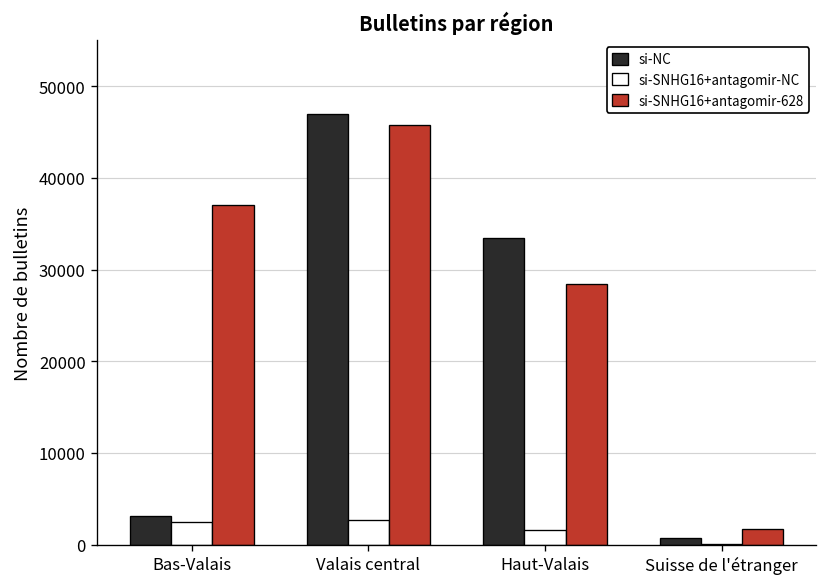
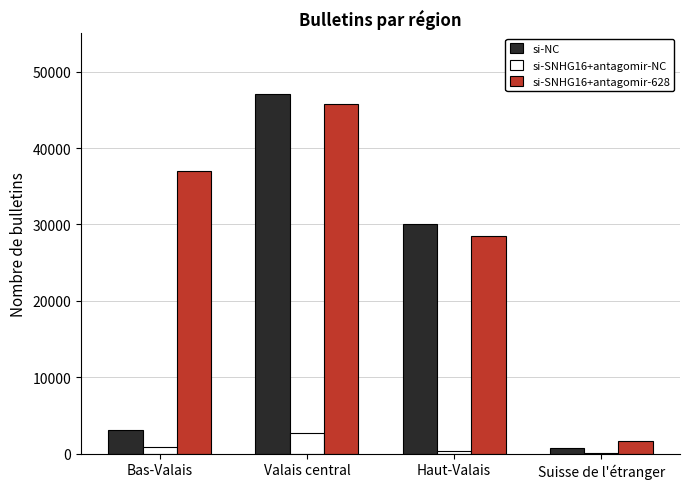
  {
    "si-NC": {
      "Bas-Valais": 3000,
      "Valais central": 47000,
-     "Haut-Valais": 33000,
+     "Haut-Valais": 30000,
      "Suisse de l'étranger": 1000
    },
    "si-SNHG16+antagomir-NC": {
-     "Bas-Valais": 3000,
+     "Bas-Valais": 1000,
      "Valais central": 3000,
-     "Haut-Valais": 2000
+     "Haut-Valais": 0
    },
    "si-SNHG16+antagomir-628": {
      "Bas-Valais": 37000,
      "Valais central": 46000,
      "Haut-Valais": 28000,
      "Suisse de l'étranger": 2000
    }
  }
